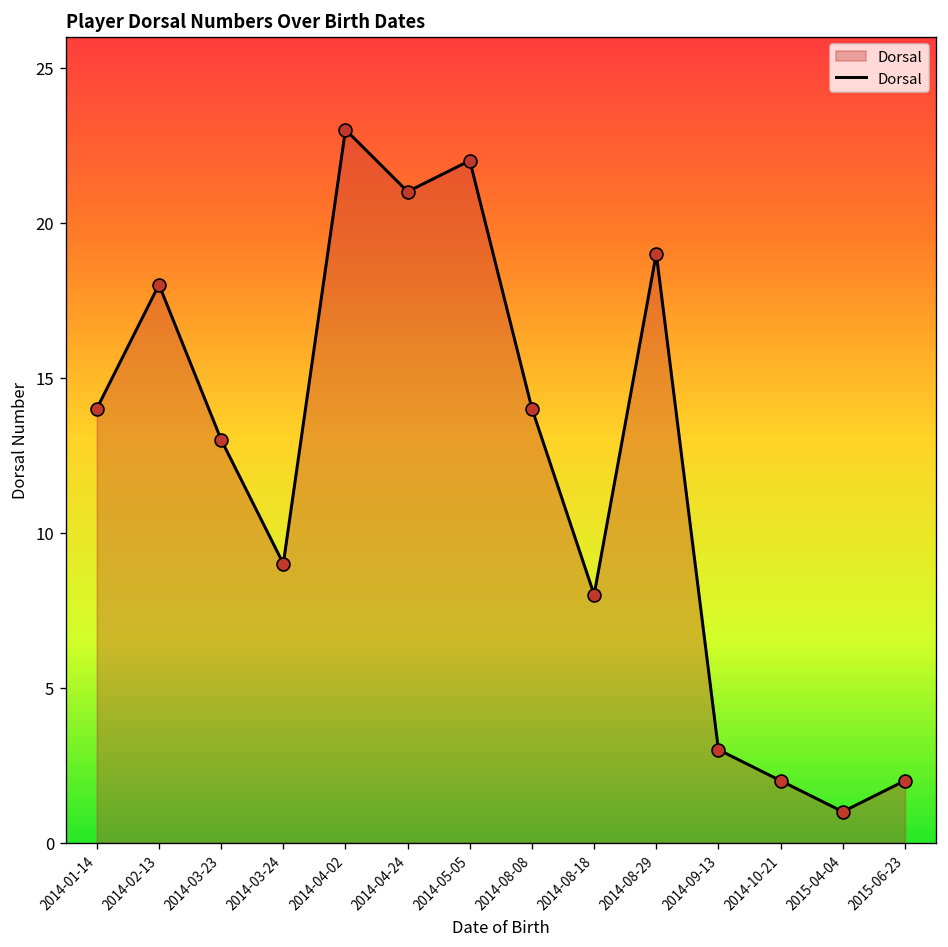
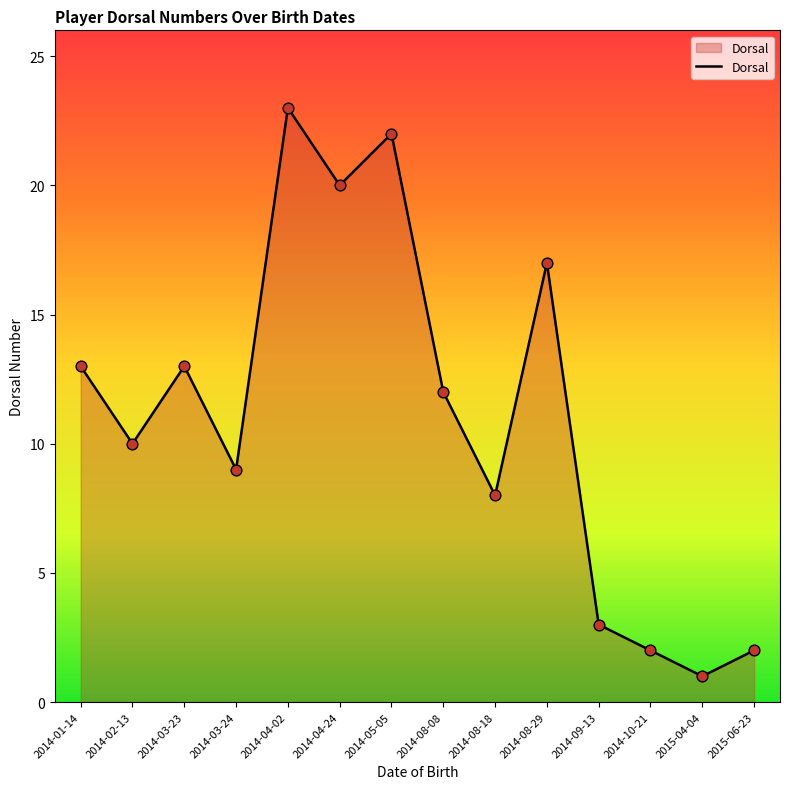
  {
-   "2014-01-14": 14,
-   "2014-02-13": 18,
+   "2014-01-14": 13,
+   "2014-02-13": 10,
    "2014-03-23": 13,
    "2014-03-24": 9,
    "2014-04-02": 23,
-   "2014-04-24": 21,
+   "2014-04-24": 20,
    "2014-05-05": 22,
-   "2014-08-08": 14,
+   "2014-08-08": 12,
    "2014-08-18": 8,
-   "2014-08-29": 19,
+   "2014-08-29": 17,
    "2014-09-13": 3,
    "2014-10-21": 2,
    "2015-04-04": 1,
    "2015-06-23": 2
  }
